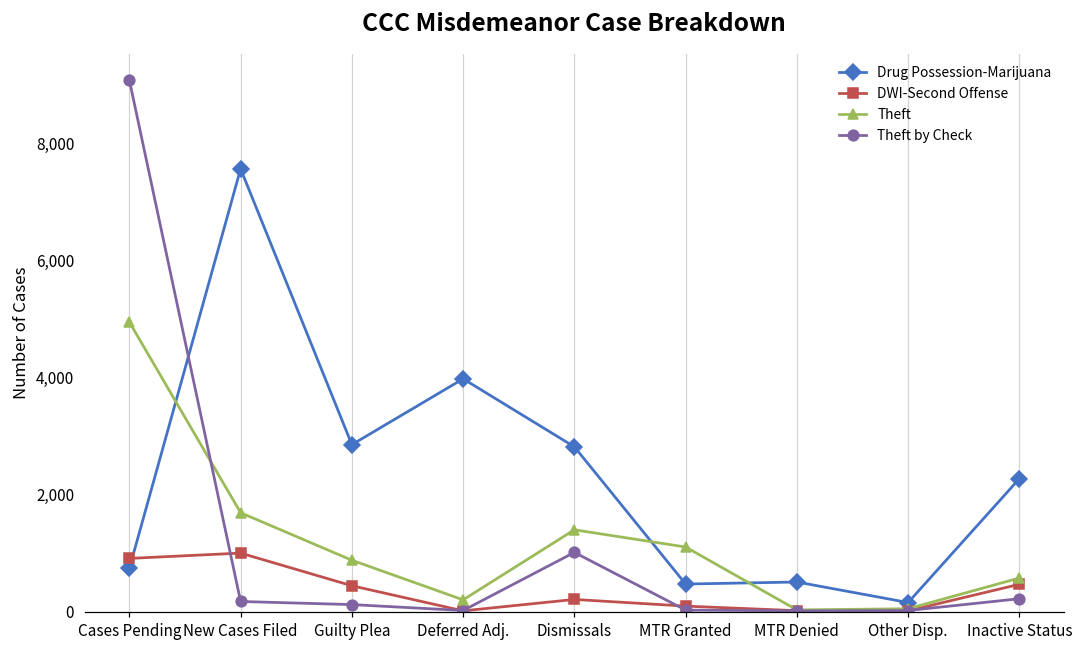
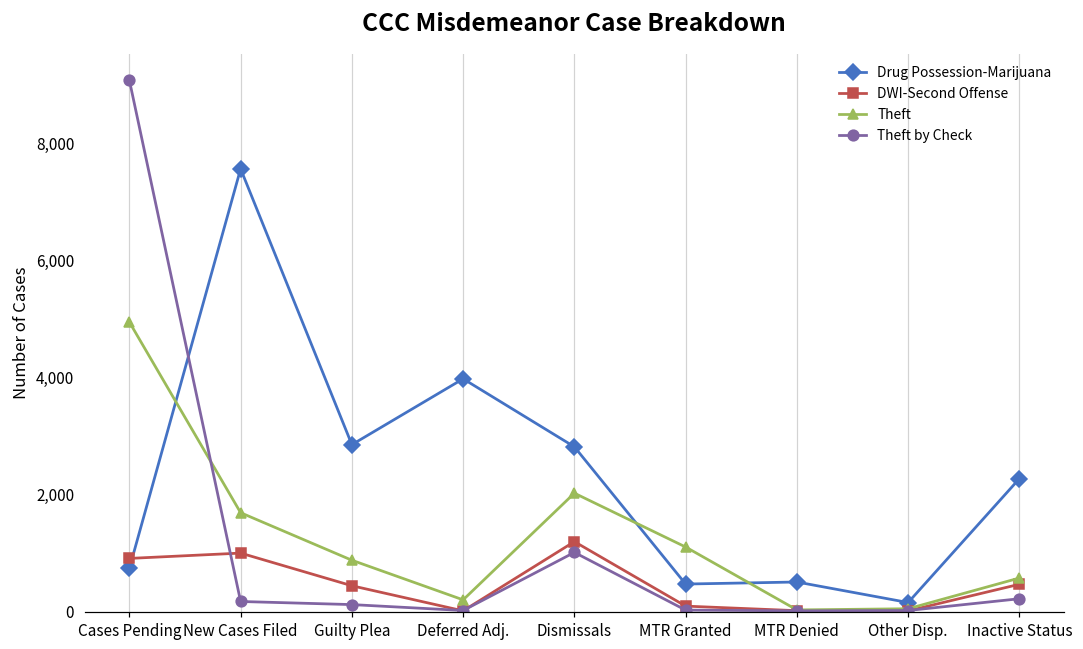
  {
    "Drug Possession-Marijuana": {
      "Cases Pending": "700",
      "New Cases Filed": "7,600",
      "Guilty Plea": "2,900",
      "Deferred Adj.": "4,000",
      "Dismissals": "2,800",
      "MTR Granted": "500",
      "MTR Denied": "500",
      "Other Disp.": "200",
      "Inactive Status": "2,300"
    },
    "DWI-Second Offense": {
      "Cases Pending": "900",
      "New Cases Filed": "1,000",
      "Guilty Plea": "400",
-     "Dismissals": "200",
+     "Dismissals": "1,200",
      "MTR Granted": "100",
      "Inactive Status": "500"
    },
    "Theft": {
      "Cases Pending": "5,000",
      "New Cases Filed": "1,700",
      "Guilty Plea": "900",
      "Deferred Adj.": "200",
-     "Dismissals": "1,400",
+     "Dismissals": "2,000",
      "MTR Granted": "1,100",
      "Inactive Status": "600"
    },
    "Theft by Check": {
      "Cases Pending": "9,100",
      "New Cases Filed": "200",
      "Guilty Plea": "100",
      "Dismissals": "1,000",
      "MTR Granted": "0",
      "Inactive Status": "200"
    }
  }
